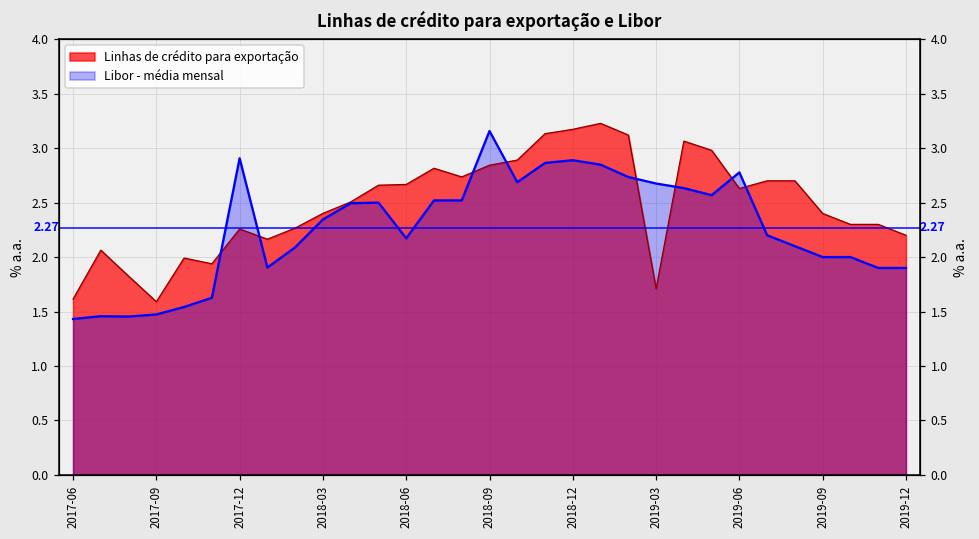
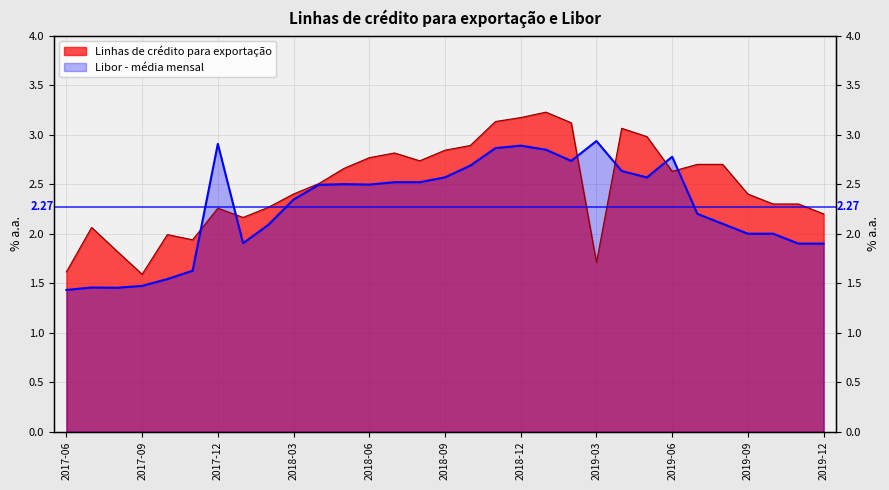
  {
    "Linhas de crédito para exportação": {
      "2017-06": 1.6,
      "2017-09": 1.6,
      "2017-12": 2.3,
      "2018-03": 2.4,
-     "2018-06": 2.7,
+     "2018-06": 2.8,
      "2018-09": 2.8,
      "2018-12": 3.2,
      "2019-03": 1.7,
      "2019-06": 2.6,
      "2019-09": 2.4
    },
    "Libor - média mensal": {
      "2017-06": 1.4,
      "2017-09": 1.5,
      "2017-12": 2.9,
      "2018-03": 2.3,
-     "2018-06": 2.2,
-     "2018-09": 3.2,
+     "2018-06": 2.5,
+     "2018-09": 2.6,
      "2018-12": 2.9,
-     "2019-03": 2.7,
+     "2019-03": 2.9,
      "2019-06": 2.8,
      "2019-09": 2.0,
      "2019-12": 1.9
    }
  }
